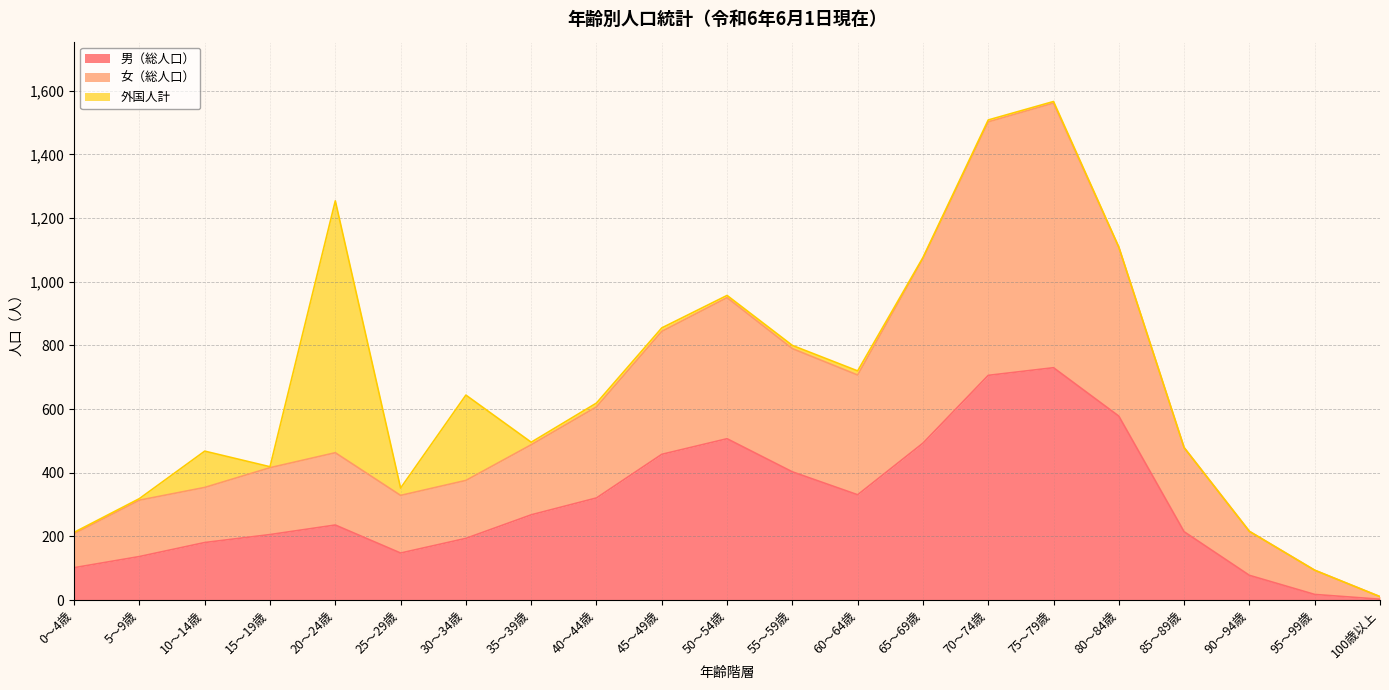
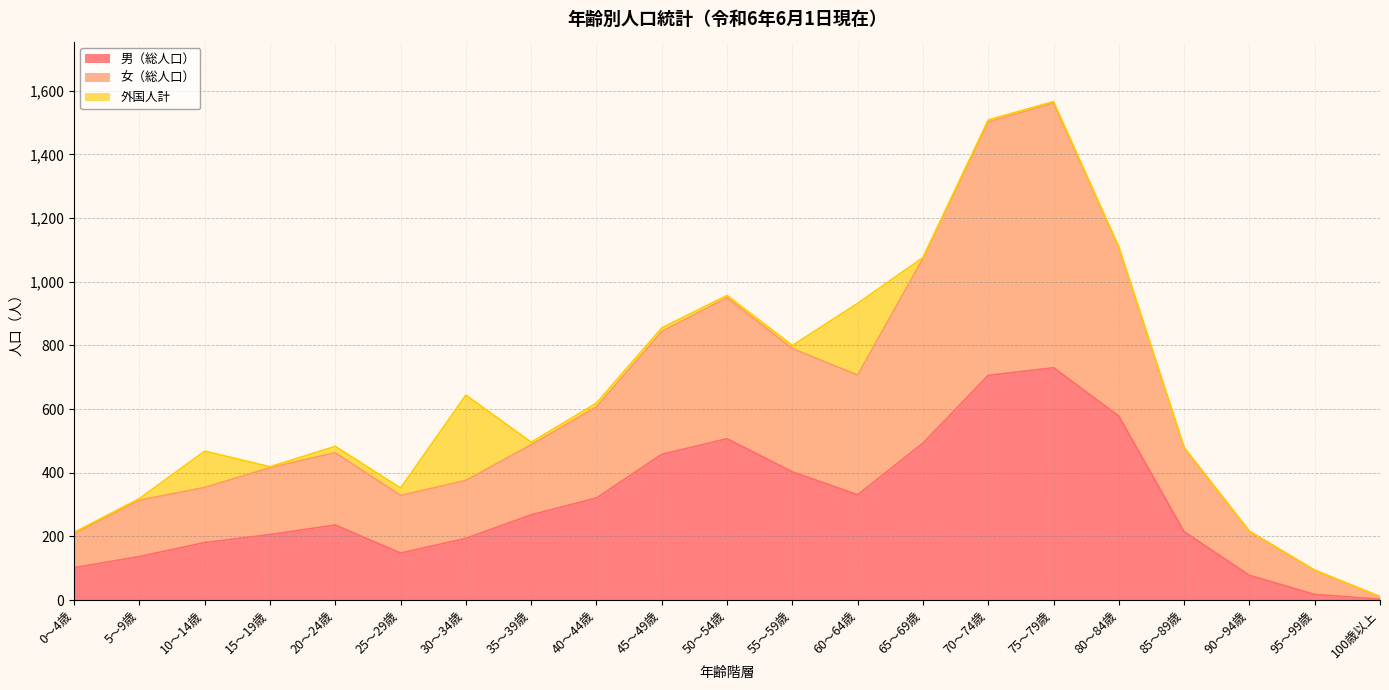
  {
    "外国人計": {
      "10～14歳": 110,
-     "20～24歳": 790,
+     "20～24歳": 20,
      "25～29歳": 20,
      "30～34歳": 270,
      "35～39歳": 10,
      "40～44歳": 10,
      "45～49歳": 10,
      "55～59歳": 10,
-     "60～64歳": 10
+     "60～64歳": 230
    }
  }
